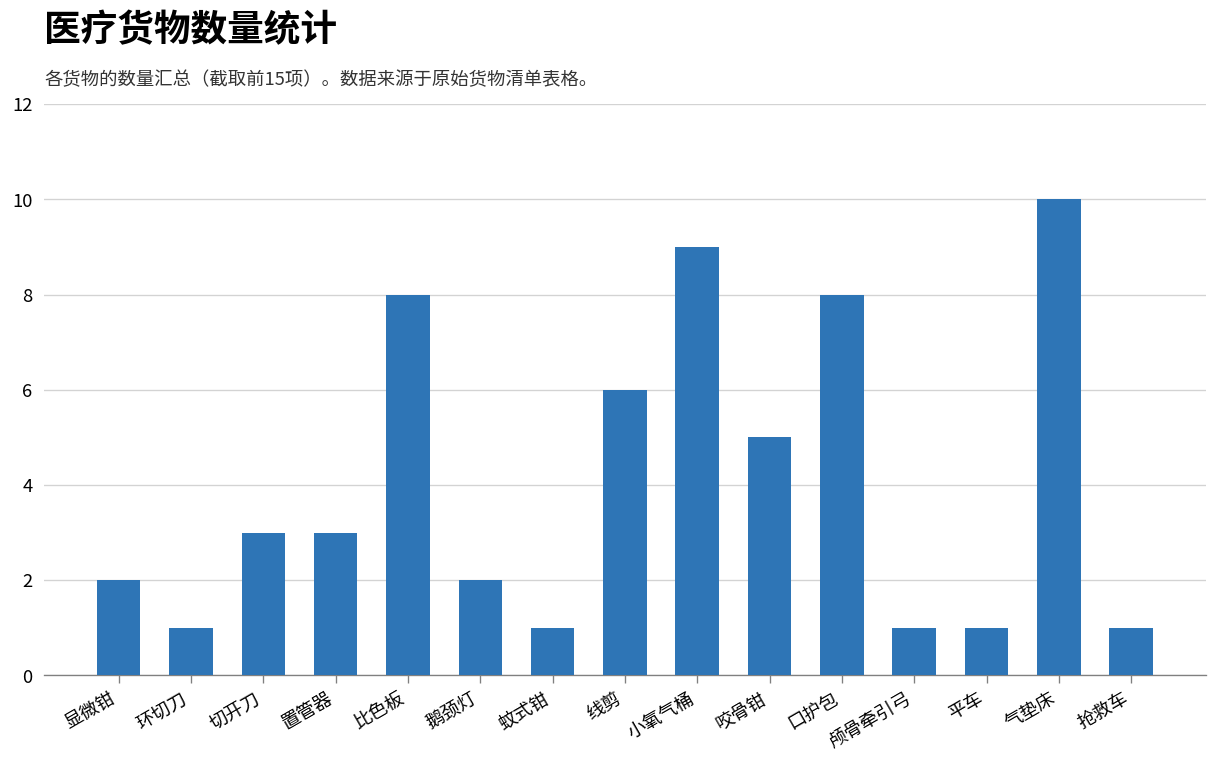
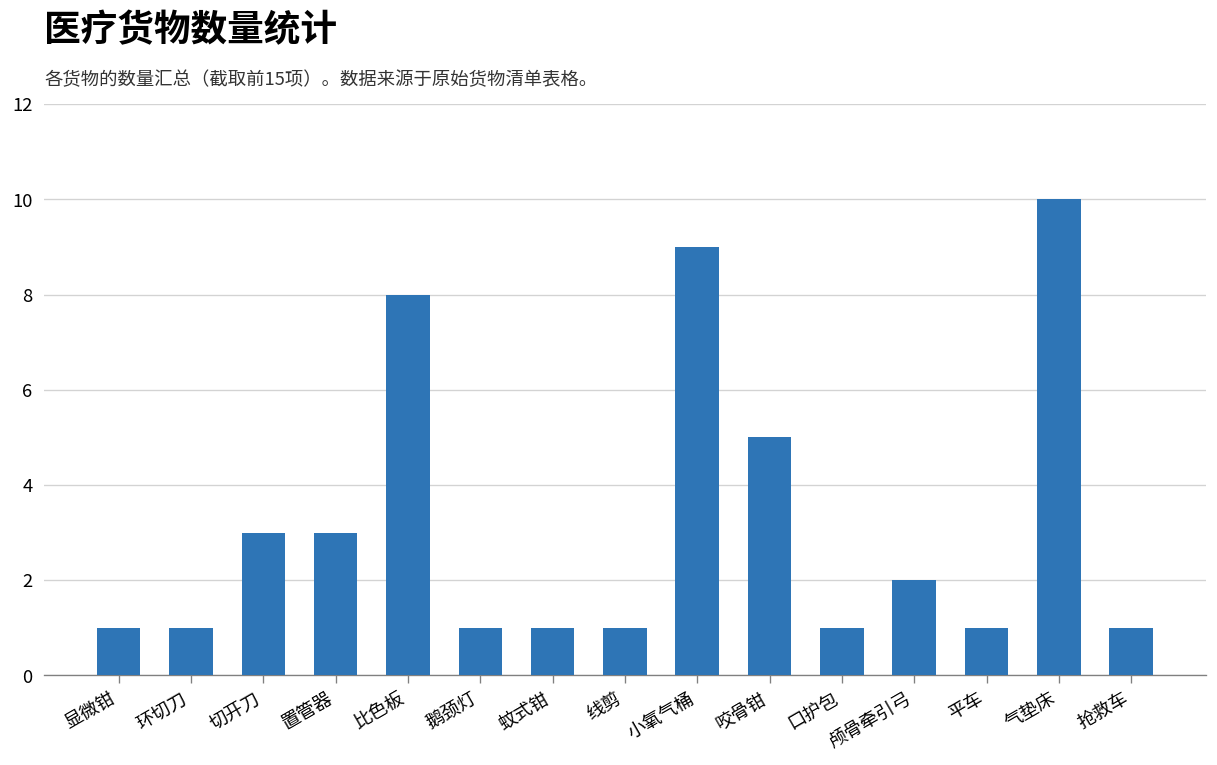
  {
-   "显微钳": 2,
+   "显微钳": 1,
    "环切刀": 1,
    "切开刀": 3,
    "置管器": 3,
    "比色板": 8,
-   "鹅颈灯": 2,
+   "鹅颈灯": 1,
    "蚊式钳": 1,
-   "线剪": 6,
+   "线剪": 1,
    "小氧气桶": 9,
    "咬骨钳": 5,
-   "口护包": 8,
-   "颅骨牵引弓": 1,
+   "口护包": 1,
+   "颅骨牵引弓": 2,
    "平车": 1,
    "气垫床": 10,
    "抢救车": 1
  }
